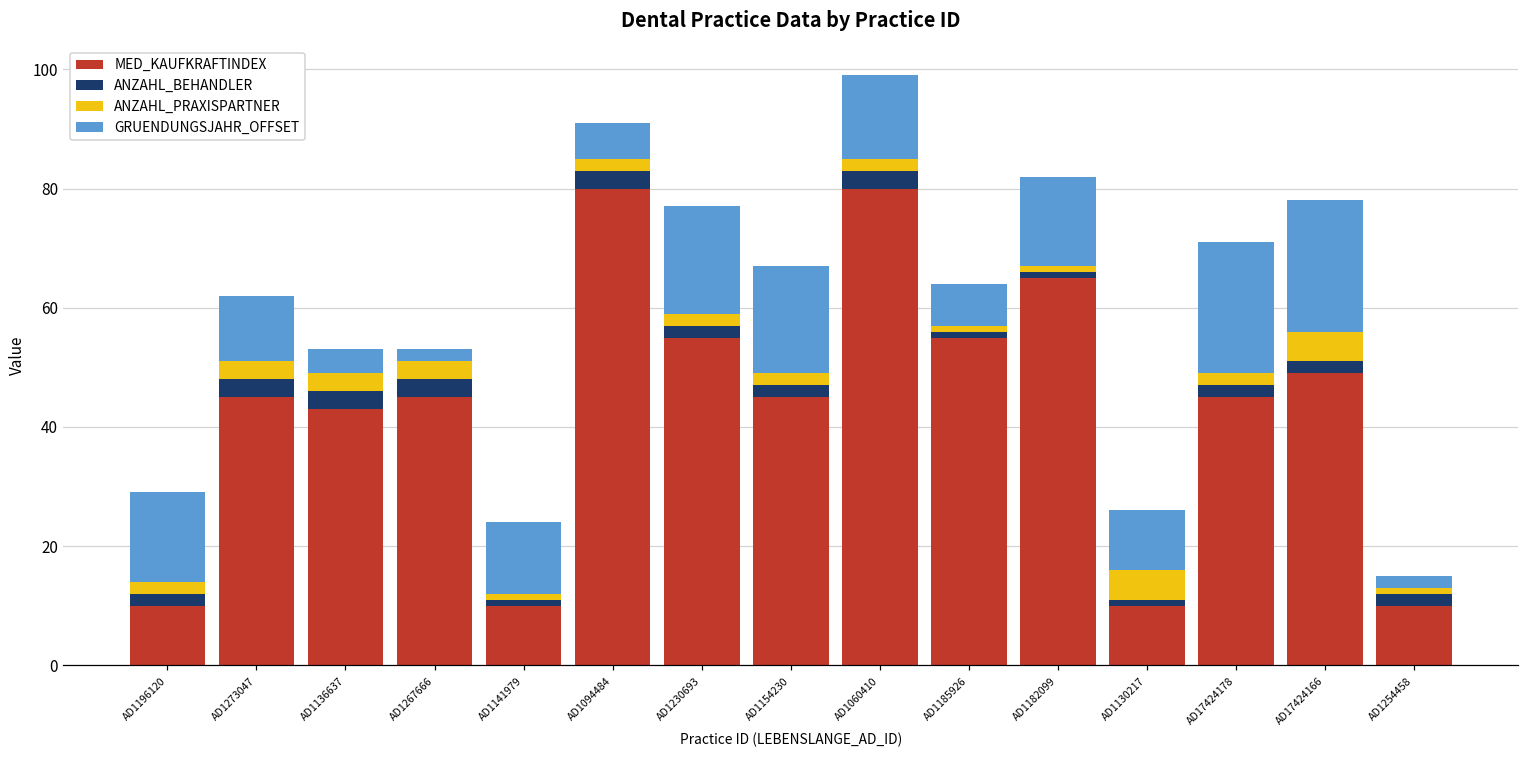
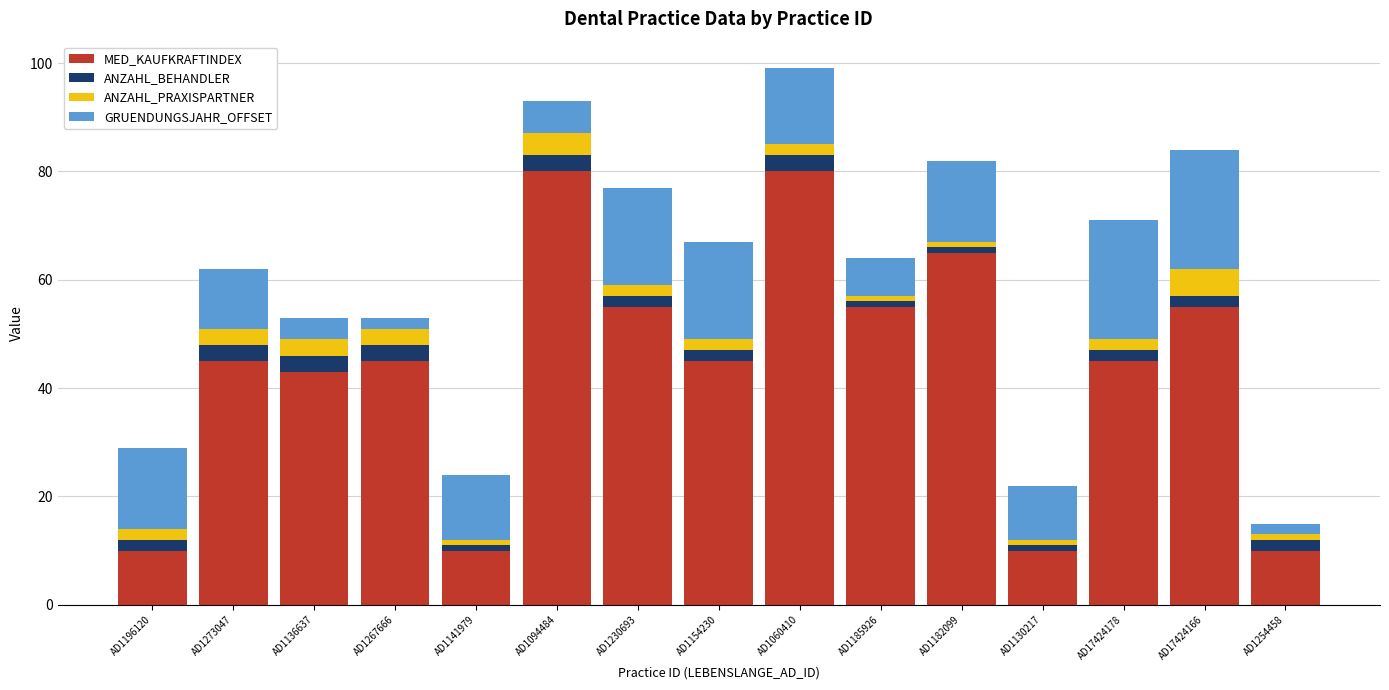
  {
    "MED_KAUFKRAFTINDEX": {
      "AD1196120": 10,
      "AD1273047": 45,
      "AD1136637": 43,
      "AD1267666": 45,
      "AD1141979": 10,
      "AD1094484": 80,
      "AD1230693": 55,
      "AD1154230": 45,
      "AD1060410": 80,
      "AD1185926": 55,
      "AD1182099": 65,
      "AD1130217": 10,
      "AD17424178": 45,
-     "AD17424166": 49,
+     "AD17424166": 55,
      "AD1254458": 10
    },
    "ANZAHL_BEHANDLER": {
      "AD1196120": 2,
      "AD1273047": 3,
      "AD1136637": 3,
      "AD1267666": 3,
      "AD1141979": 1,
      "AD1094484": 3,
      "AD1230693": 2,
      "AD1154230": 2,
      "AD1060410": 3,
      "AD1185926": 1,
      "AD1182099": 1,
      "AD1130217": 1,
      "AD17424178": 2,
      "AD17424166": 2,
      "AD1254458": 2
    },
    "ANZAHL_PRAXISPARTNER": {
      "AD1196120": 2,
      "AD1273047": 3,
      "AD1136637": 3,
      "AD1267666": 3,
      "AD1141979": 1,
-     "AD1094484": 2,
+     "AD1094484": 4,
      "AD1230693": 2,
      "AD1154230": 2,
      "AD1060410": 2,
      "AD1185926": 1,
      "AD1182099": 1,
-     "AD1130217": 5,
+     "AD1130217": 1,
      "AD17424178": 2,
      "AD17424166": 5,
      "AD1254458": 1
    },
    "GRUENDUNGSJAHR_OFFSET": {
      "AD1196120": 15,
      "AD1273047": 11,
      "AD1136637": 4,
      "AD1267666": 2,
      "AD1141979": 12,
      "AD1094484": 6,
      "AD1230693": 18,
      "AD1154230": 18,
      "AD1060410": 14,
      "AD1185926": 7,
      "AD1182099": 15,
      "AD1130217": 10,
      "AD17424178": 22,
      "AD17424166": 22,
      "AD1254458": 2
    }
  }
